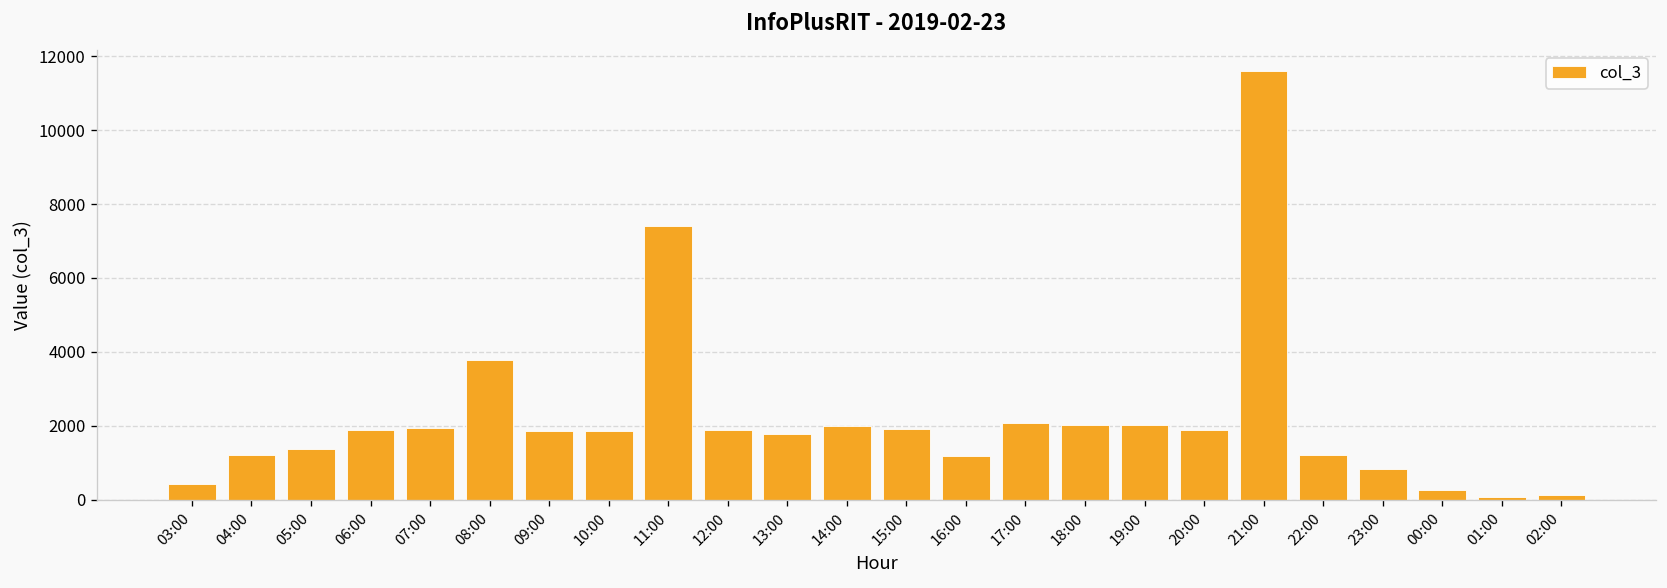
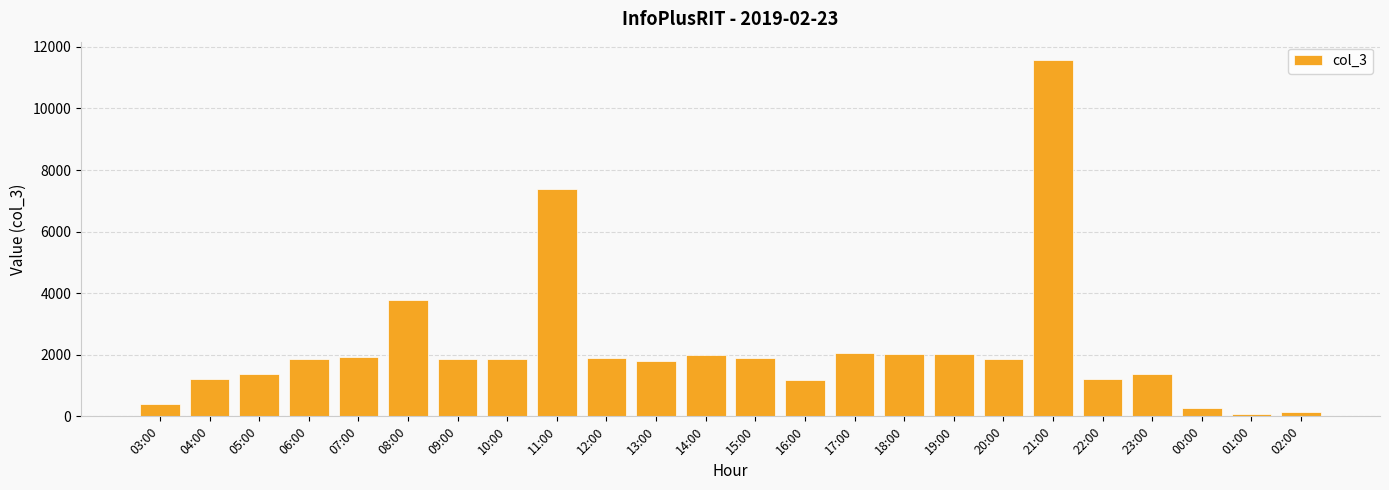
  {
    "03:00": 400,
    "04:00": 1200,
    "05:00": 1400,
    "06:00": 1900,
    "07:00": 1900,
    "08:00": 3800,
    "09:00": 1900,
    "10:00": 1900,
    "11:00": 7400,
    "12:00": 1900,
    "13:00": 1800,
    "14:00": 2000,
    "15:00": 1900,
    "16:00": 1200,
    "17:00": 2100,
    "18:00": 2000,
    "19:00": 2000,
    "20:00": 1900,
    "21:00": 11600,
    "22:00": 1200,
-   "23:00": 800,
+   "23:00": 1400,
    "00:00": 300,
    "02:00": 100
  }
